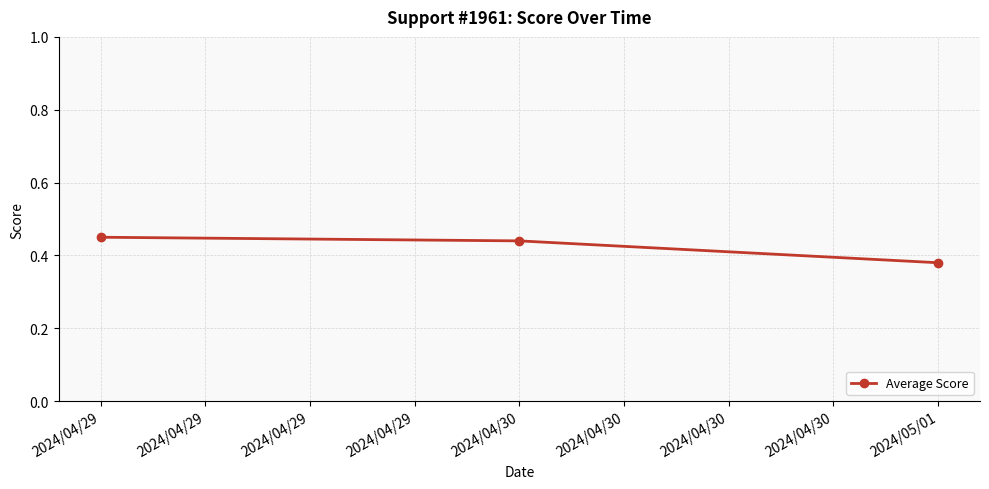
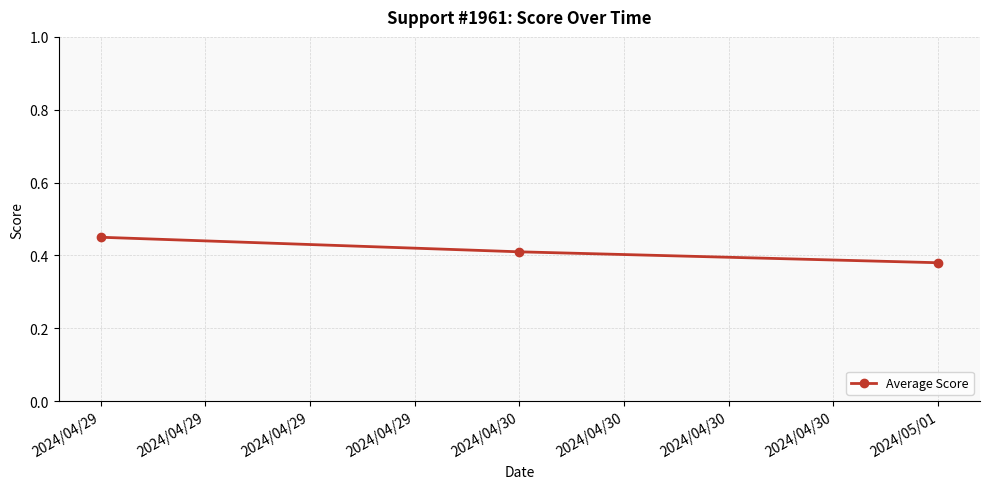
  {
    "2024/04/29": 0.45,
-   "2024/04/30": 0.44,
+   "2024/04/30": 0.41,
    "2024/05/01": 0.38
  }
